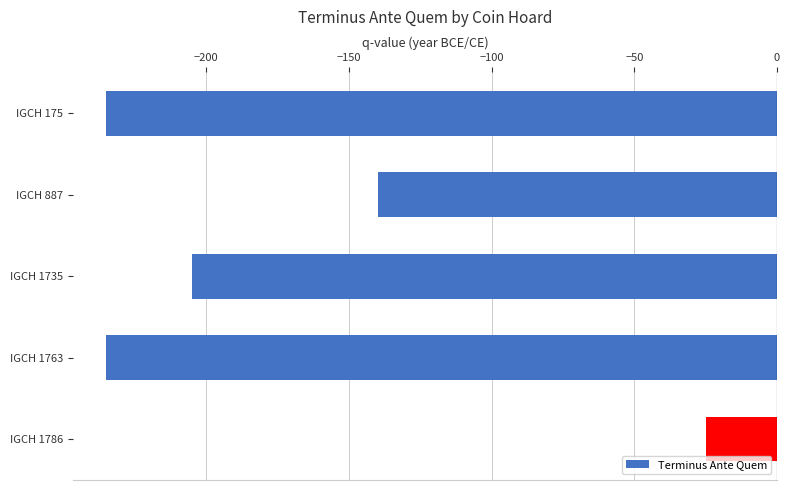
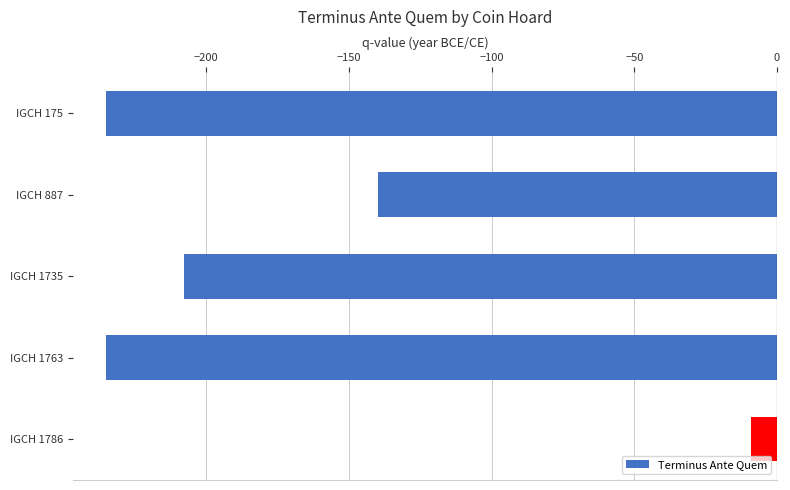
  {
    "IGCH 175": -235,
    "IGCH 887": -140,
-   "IGCH 1735": -205,
+   "IGCH 1735": -208,
    "IGCH 1763": -235,
-   "IGCH 1786": -25
+   "IGCH 1786": -9
  }
